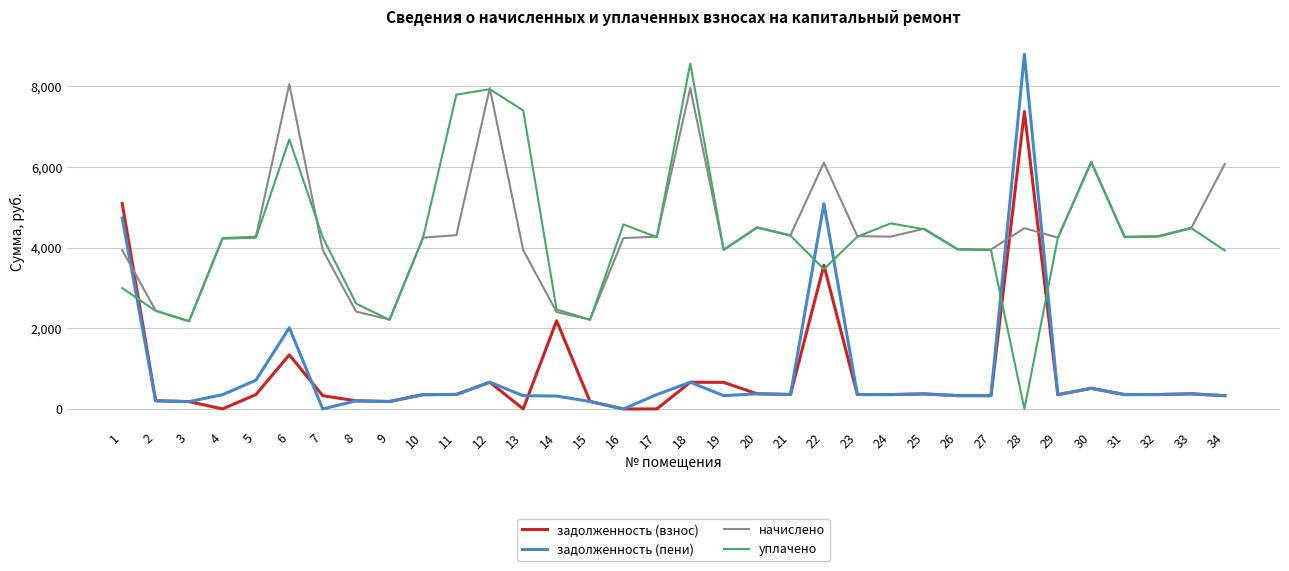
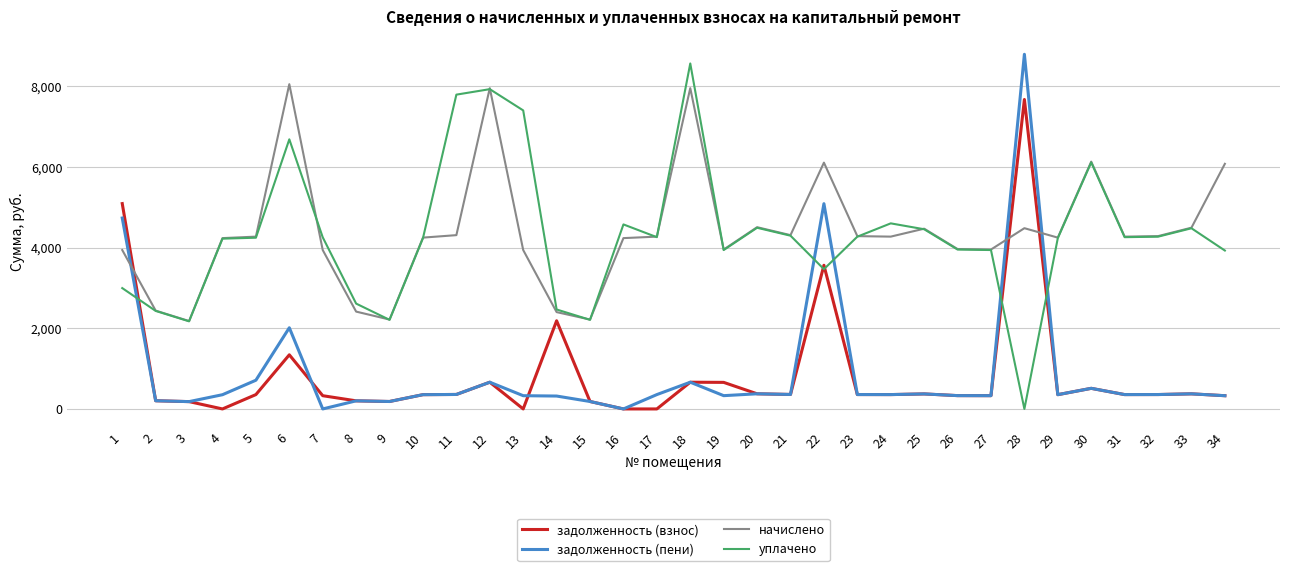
  {
    "задолженность (взнос)": {
      "1": "5,100",
      "4": "0",
      "5": "400",
      "6": "1,300",
      "7": "300",
      "13": "0",
      "14": "2,200",
      "17": "0",
      "19": "700",
      "22": "3,600",
-     "28": "7,400"
+     "28": "7,700"
    },
    "задолженность (пени)": {
      "1": "4,700",
      "4": "400",
      "5": "700",
      "6": "2,000",
      "7": "0",
      "13": "300",
      "14": "300",
      "17": "400",
      "19": "300",
      "22": "5,100",
      "28": "8,800"
    },
    "начислено": {
      "1": "3,900",
      "6": "8,100",
      "7": "3,900",
      "8": "2,400",
      "11": "4,300",
      "13": "3,900",
      "14": "2,400",
      "16": "4,200",
      "18": "8,000",
      "22": "6,100",
      "24": "4,300",
      "28": "4,500",
      "34": "6,100"
    },
    "уплачено": {
      "1": "3,000",
      "6": "6,700",
      "7": "4,300",
      "8": "2,600",
      "11": "7,800",
      "13": "7,400",
      "14": "2,500",
      "16": "4,600",
      "18": "8,600",
      "22": "3,500",
      "24": "4,600",
      "28": "0",
      "34": "3,900"
    }
  }
